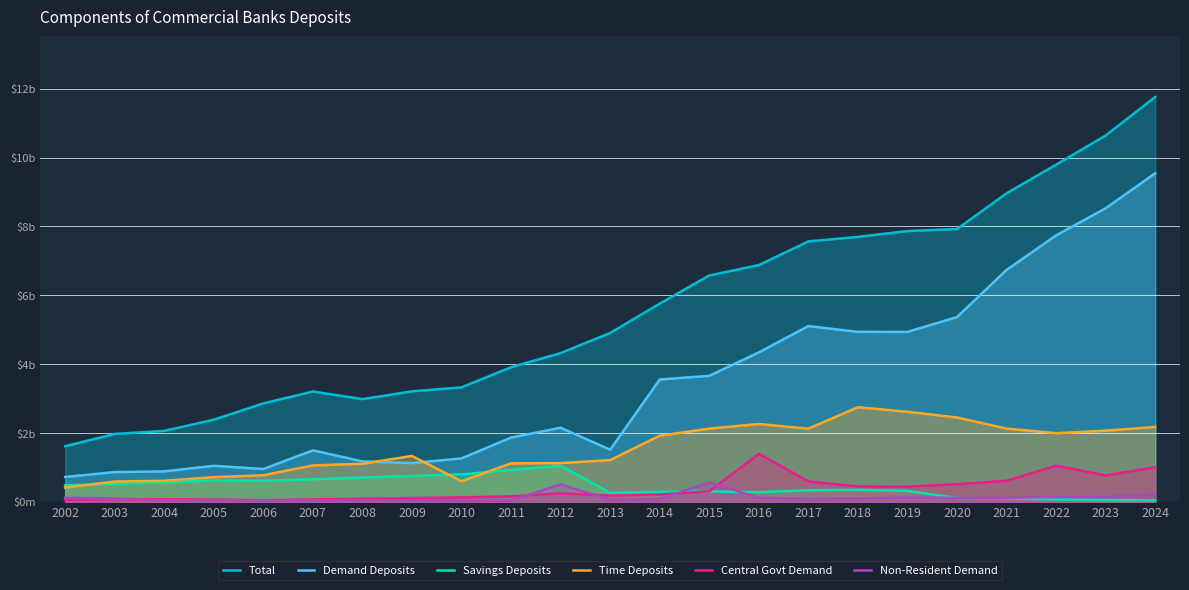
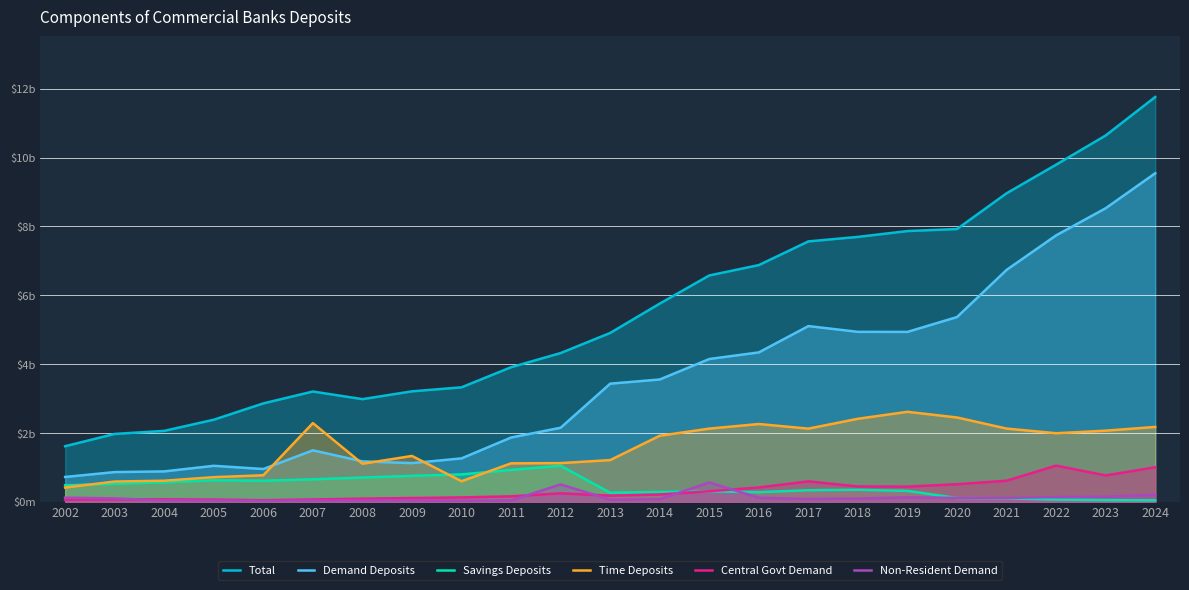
  {
    "Demand Deposits": {
      "2002": "$0.7b",
      "2003": "$0.9b",
      "2004": "$0.9b",
      "2005": "$1.0b",
      "2006": "$1.0b",
      "2007": "$1.5b",
      "2009": "$1.1b",
      "2010": "$1.3b",
      "2011": "$1.9b",
      "2012": "$2.2b",
-     "2013": "$1.5b",
+     "2013": "$3.4b",
      "2014": "$3.6b",
-     "2015": "$3.7b",
+     "2015": "$4.1b",
      "2016": "$4.3b",
      "2017": "$5.1b",
      "2018": "$4.9b",
      "2019": "$4.9b",
      "2020": "$5.4b",
      "2021": "$6.7b",
      "2022": "$7.7b",
      "2023": "$8.5b",
      "2024": "$9.5b"
    },
    "Time Deposits": {
      "2005": "$0.7b",
      "2006": "$0.8b",
-     "2007": "$1.1b",
+     "2007": "$2.3b",
      "2009": "$1.3b",
      "2010": "$0.6b",
      "2011": "$1.1b",
      "2012": "$1.1b",
      "2013": "$1.2b",
      "2014": "$1.9b",
      "2015": "$2.1b",
      "2016": "$2.3b",
      "2017": "$2.1b",
-     "2018": "$2.7b",
+     "2018": "$2.4b",
      "2019": "$2.6b",
      "2020": "$2.4b",
      "2021": "$2.1b",
      "2022": "$2.0b",
      "2023": "$2.1b",
      "2024": "$2.2b"
    },
    "Central Govt Demand": {
      "2010": "$0.1b",
      "2011": "$0.2b",
      "2012": "$0.2b",
      "2013": "$0.2b",
      "2014": "$0.2b",
-     "2016": "$1.4b",
+     "2016": "$0.4b",
      "2017": "$0.6b",
      "2018": "$0.4b",
      "2019": "$0.4b",
      "2020": "$0.5b",
      "2021": "$0.6b",
      "2022": "$1.0b",
      "2023": "$0.8b",
      "2024": "$1.0b"
    },
    "Non-Resident Demand": {
      "2010": "$0.0b",
      "2011": "$0.0b",
      "2012": "$0.5b",
      "2013": "$0.1b",
      "2014": "$0.1b",
      "2015": "$0.6b",
      "2016": "$0.1b",
      "2017": "$0.1b",
      "2018": "$0.1b",
      "2019": "$0.1b",
      "2022": "$0.1b",
      "2023": "$0.1b",
      "2024": "$0.2b"
    }
  }
